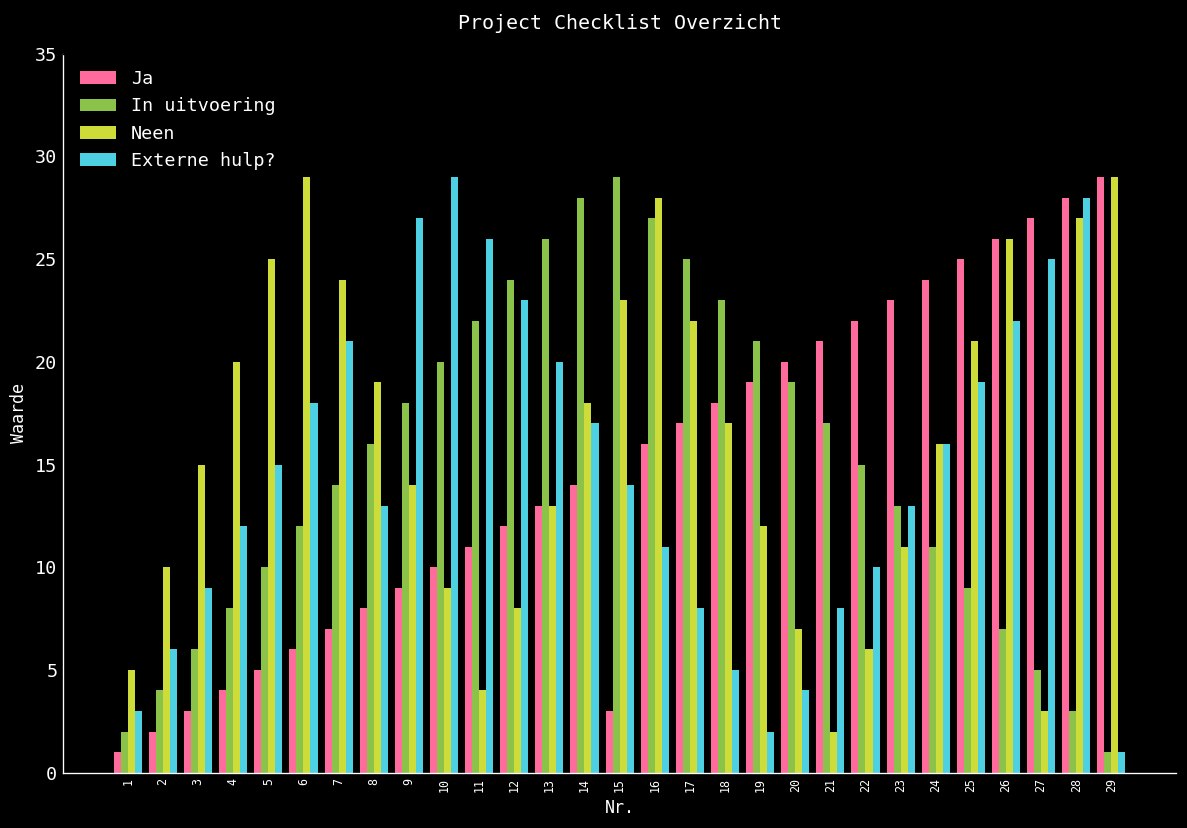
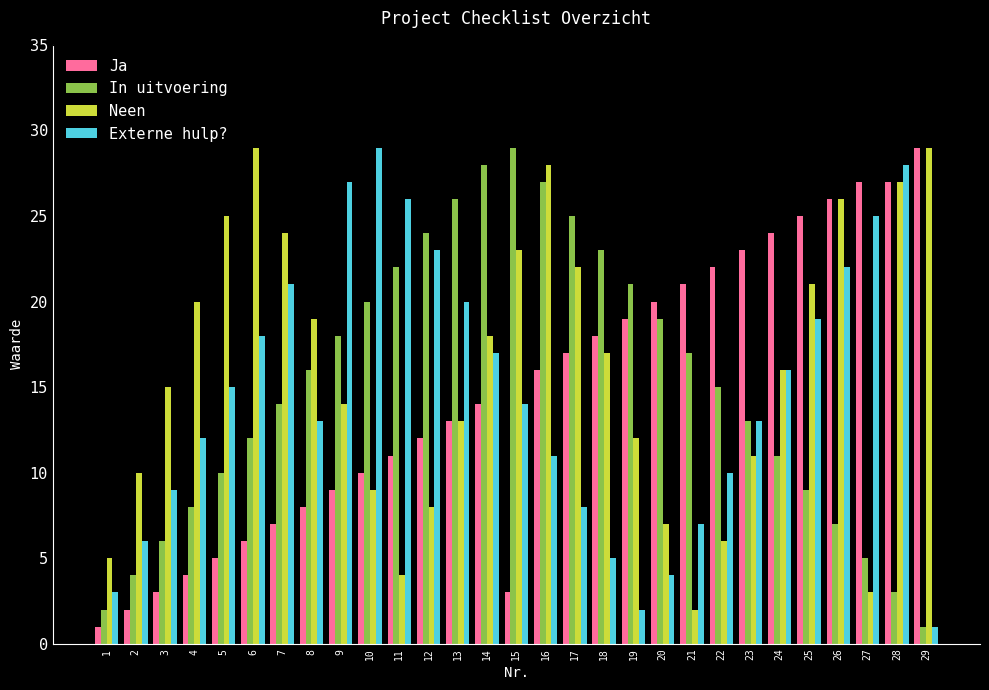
  {
    "Ja": {
      "1": 1,
      "2": 2,
      "3": 3,
      "4": 4,
      "5": 5,
      "6": 6,
      "7": 7,
      "8": 8,
      "9": 9,
      "10": 10,
      "11": 11,
      "12": 12,
      "13": 13,
      "14": 14,
      "15": 3,
      "16": 16,
      "17": 17,
      "18": 18,
      "19": 19,
      "20": 20,
      "21": 21,
      "22": 22,
      "23": 23,
      "24": 24,
      "25": 25,
      "26": 26,
      "27": 27,
-     "28": 28,
+     "28": 27,
      "29": 29
    },
    "In uitvoering": {
      "1": 2,
      "2": 4,
      "3": 6,
      "4": 8,
      "5": 10,
      "6": 12,
      "7": 14,
      "8": 16,
      "9": 18,
      "10": 20,
      "11": 22,
      "12": 24,
      "13": 26,
      "14": 28,
      "15": 29,
      "16": 27,
      "17": 25,
      "18": 23,
      "19": 21,
      "20": 19,
      "21": 17,
      "22": 15,
      "23": 13,
      "24": 11,
      "25": 9,
      "26": 7,
      "27": 5,
      "28": 3,
      "29": 1
    },
    "Neen": {
      "1": 5,
      "2": 10,
      "3": 15,
      "4": 20,
      "5": 25,
      "6": 29,
      "7": 24,
      "8": 19,
      "9": 14,
      "10": 9,
      "11": 4,
      "12": 8,
      "13": 13,
      "14": 18,
      "15": 23,
      "16": 28,
      "17": 22,
      "18": 17,
      "19": 12,
      "20": 7,
      "21": 2,
      "22": 6,
      "23": 11,
      "24": 16,
      "25": 21,
      "26": 26,
      "27": 3,
      "28": 27,
      "29": 29
    },
    "Externe hulp?": {
      "1": 3,
      "2": 6,
      "3": 9,
      "4": 12,
      "5": 15,
      "6": 18,
      "7": 21,
      "8": 13,
      "9": 27,
      "10": 29,
      "11": 26,
      "12": 23,
      "13": 20,
      "14": 17,
      "15": 14,
      "16": 11,
      "17": 8,
      "18": 5,
      "19": 2,
      "20": 4,
-     "21": 8,
+     "21": 7,
      "22": 10,
      "23": 13,
      "24": 16,
      "25": 19,
      "26": 22,
      "27": 25,
      "28": 28,
      "29": 1
    }
  }
